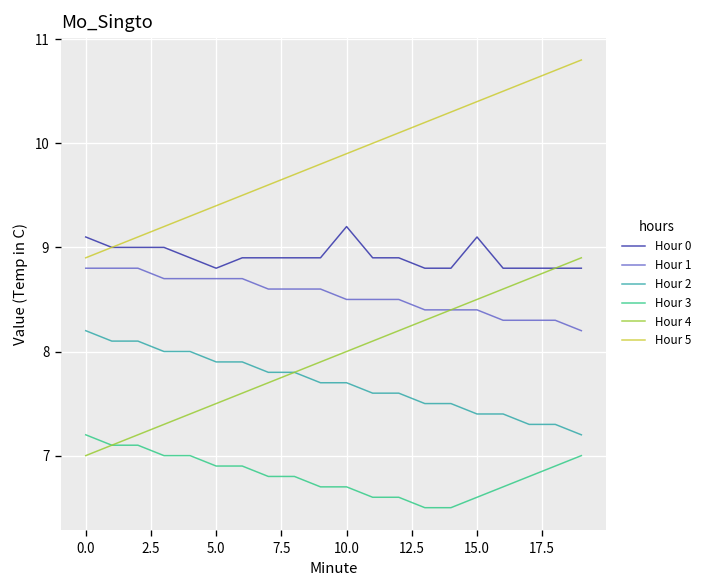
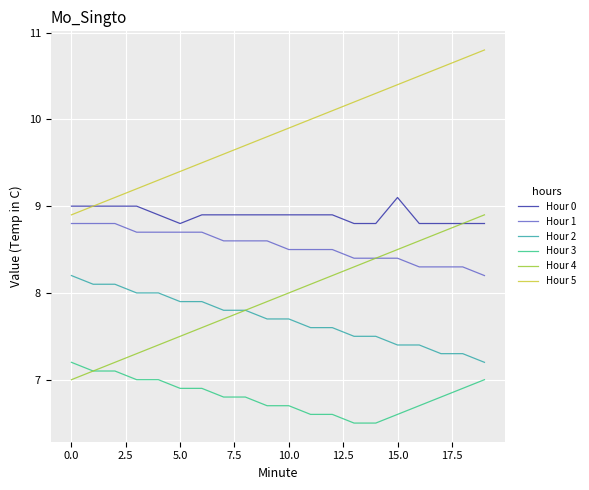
  {
    "Hour 0": {
-     "0.0": 9.1,
+     "0.0": 9.0,
      "5.0": 8.8,
-     "10.0": 9.2,
+     "10.0": 8.9,
      "15.0": 9.1
    },
    "Hour 1": {
      "0.0": 8.8,
      "5.0": 8.7,
      "10.0": 8.5,
      "15.0": 8.4
    }
  }
